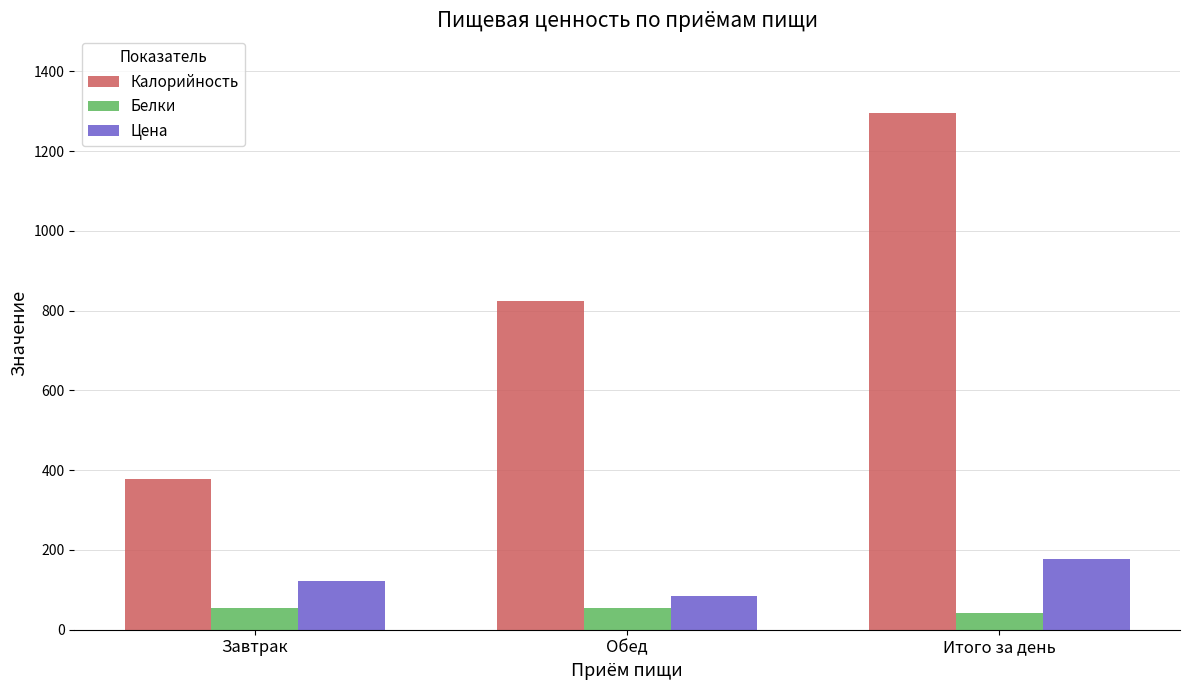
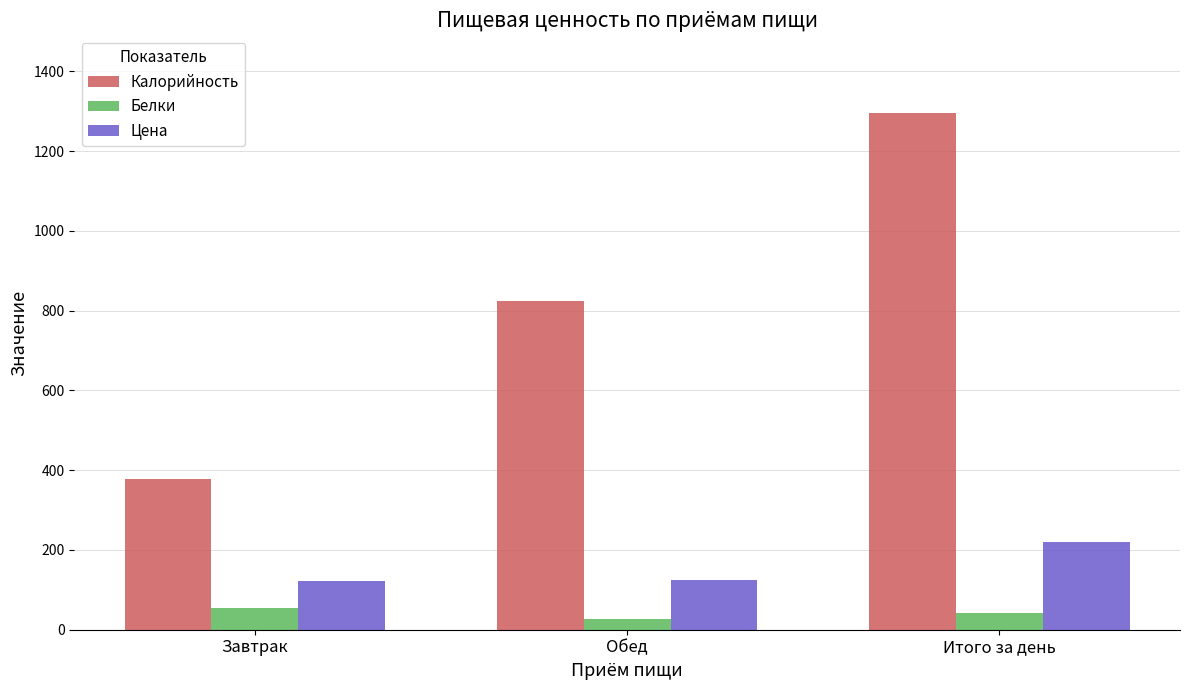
  {
    "Калорийность": {
      "Завтрак": 380,
      "Обед": 830,
      "Итого за день": 1300
    },
    "Белки": {
      "Завтрак": 50,
-     "Обед": 50,
+     "Обед": 30,
      "Итого за день": 40
    },
    "Цена": {
      "Завтрак": 120,
-     "Обед": 80,
-     "Итого за день": 180
+     "Обед": 130,
+     "Итого за день": 220
    }
  }
